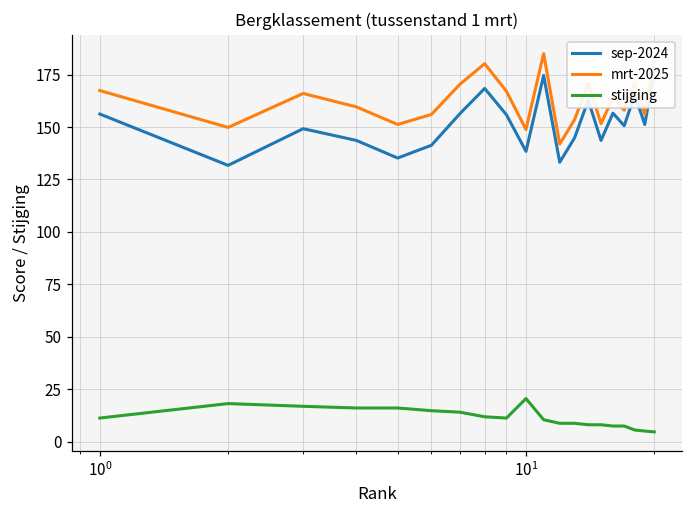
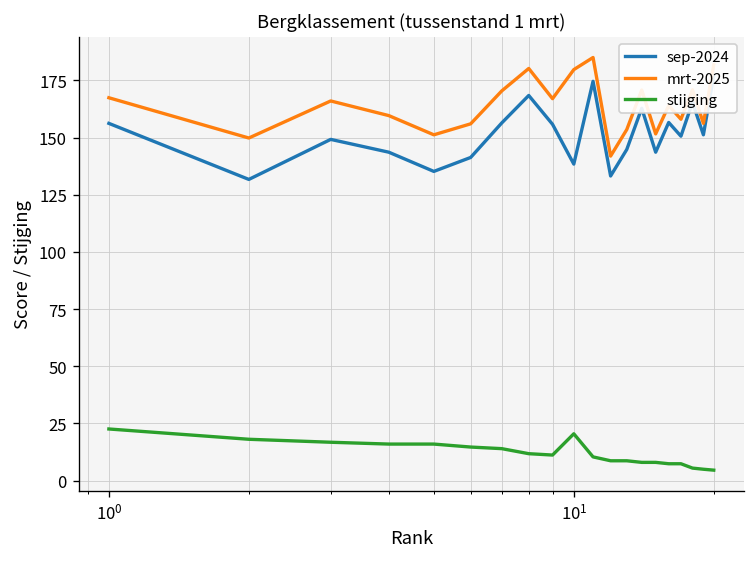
  {
    "sep-2024": {
      "10^0": 156,
      "10^1": 138
    },
    "mrt-2025": {
      "10^0": 167,
-     "10^1": 149
+     "10^1": 180
    },
    "stijging": {
-     "10^0": 11,
+     "10^0": 23,
      "10^1": 21
    }
  }
